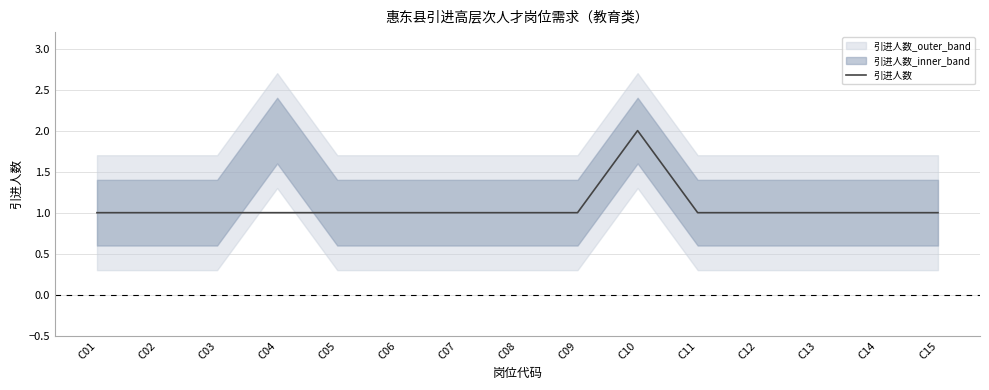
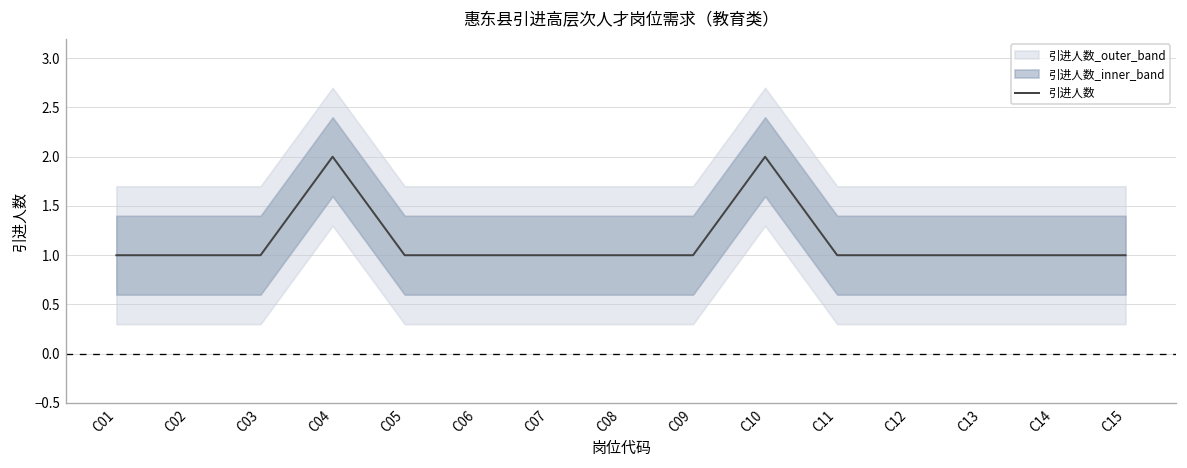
  {
    "引进人数": {
      "C01": 1,
      "C02": 1,
      "C03": 1,
-     "C04": 1,
+     "C04": 2,
      "C05": 1,
      "C06": 1,
      "C07": 1,
      "C08": 1,
      "C09": 1,
      "C10": 2,
      "C11": 1,
      "C12": 1,
      "C13": 1,
      "C14": 1,
      "C15": 1
    }
  }
